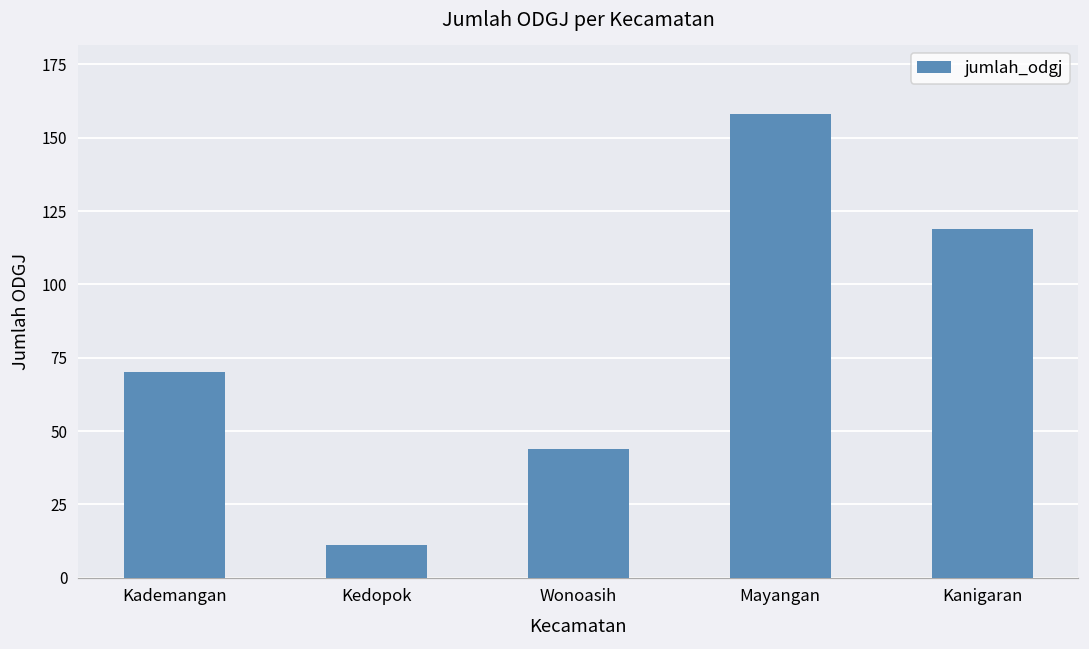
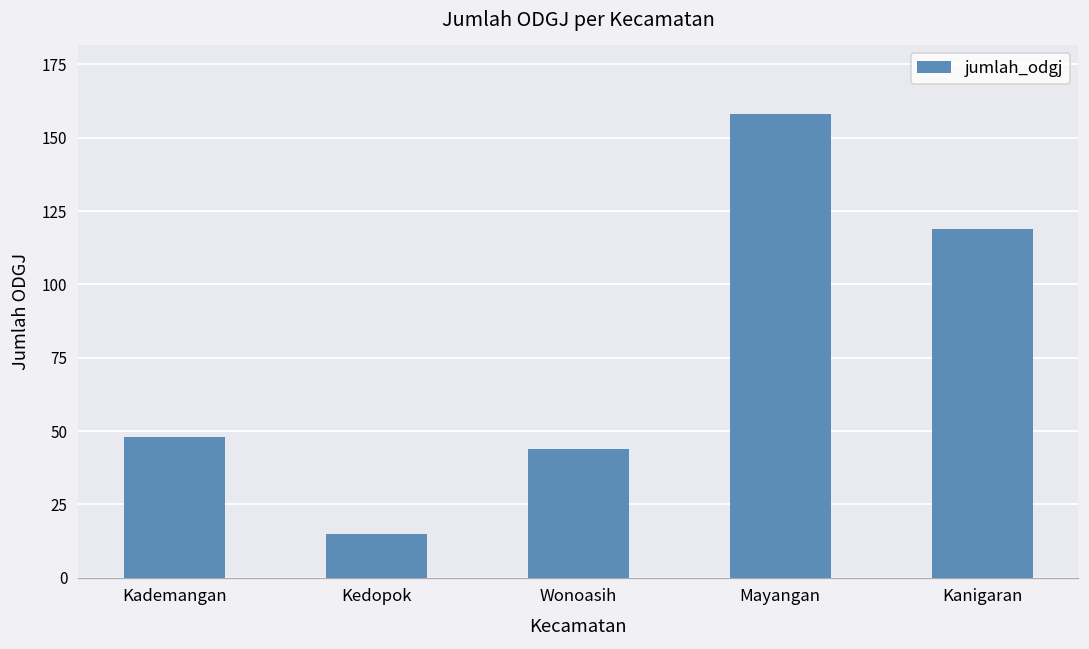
  {
-   "Kademangan": 70,
-   "Kedopok": 11,
+   "Kademangan": 48,
+   "Kedopok": 15,
    "Wonoasih": 44,
    "Mayangan": 158,
    "Kanigaran": 119
  }
